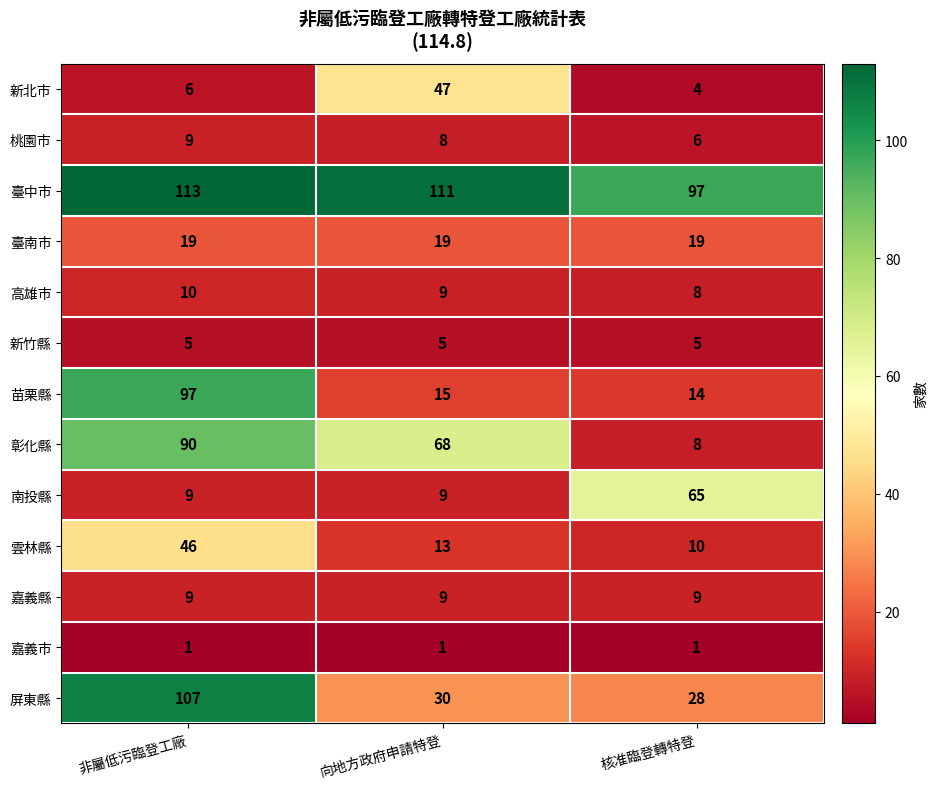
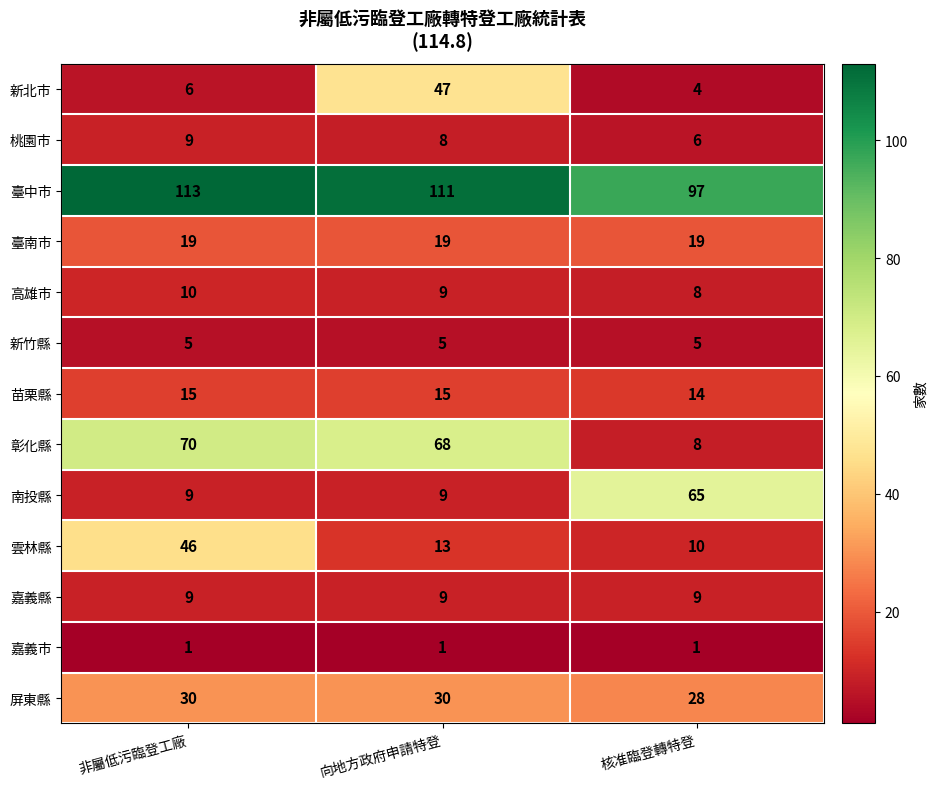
  {
    "新北市": {
      "非屬低污臨登工廠": 6,
      "向地方政府申請特登": 47,
      "核准臨登轉特登": 4
    },
    "桃園市": {
      "非屬低污臨登工廠": 9,
      "向地方政府申請特登": 8,
      "核准臨登轉特登": 6
    },
    "臺中市": {
      "非屬低污臨登工廠": 113,
      "向地方政府申請特登": 111,
      "核准臨登轉特登": 97
    },
    "臺南市": {
      "非屬低污臨登工廠": 19,
      "向地方政府申請特登": 19,
      "核准臨登轉特登": 19
    },
    "高雄市": {
      "非屬低污臨登工廠": 10,
      "向地方政府申請特登": 9,
      "核准臨登轉特登": 8
    },
    "新竹縣": {
      "非屬低污臨登工廠": 5,
      "向地方政府申請特登": 5,
      "核准臨登轉特登": 5
    },
    "苗栗縣": {
-     "非屬低污臨登工廠": 97,
+     "非屬低污臨登工廠": 15,
      "向地方政府申請特登": 15,
      "核准臨登轉特登": 14
    },
    "彰化縣": {
-     "非屬低污臨登工廠": 90,
+     "非屬低污臨登工廠": 70,
      "向地方政府申請特登": 68,
      "核准臨登轉特登": 8
    },
    "南投縣": {
      "非屬低污臨登工廠": 9,
      "向地方政府申請特登": 9,
      "核准臨登轉特登": 65
    },
    "雲林縣": {
      "非屬低污臨登工廠": 46,
      "向地方政府申請特登": 13,
      "核准臨登轉特登": 10
    },
    "嘉義縣": {
      "非屬低污臨登工廠": 9,
      "向地方政府申請特登": 9,
      "核准臨登轉特登": 9
    },
    "嘉義市": {
      "非屬低污臨登工廠": 1,
      "向地方政府申請特登": 1,
      "核准臨登轉特登": 1
    },
    "屏東縣": {
-     "非屬低污臨登工廠": 107,
+     "非屬低污臨登工廠": 30,
      "向地方政府申請特登": 30,
      "核准臨登轉特登": 28
    }
  }
